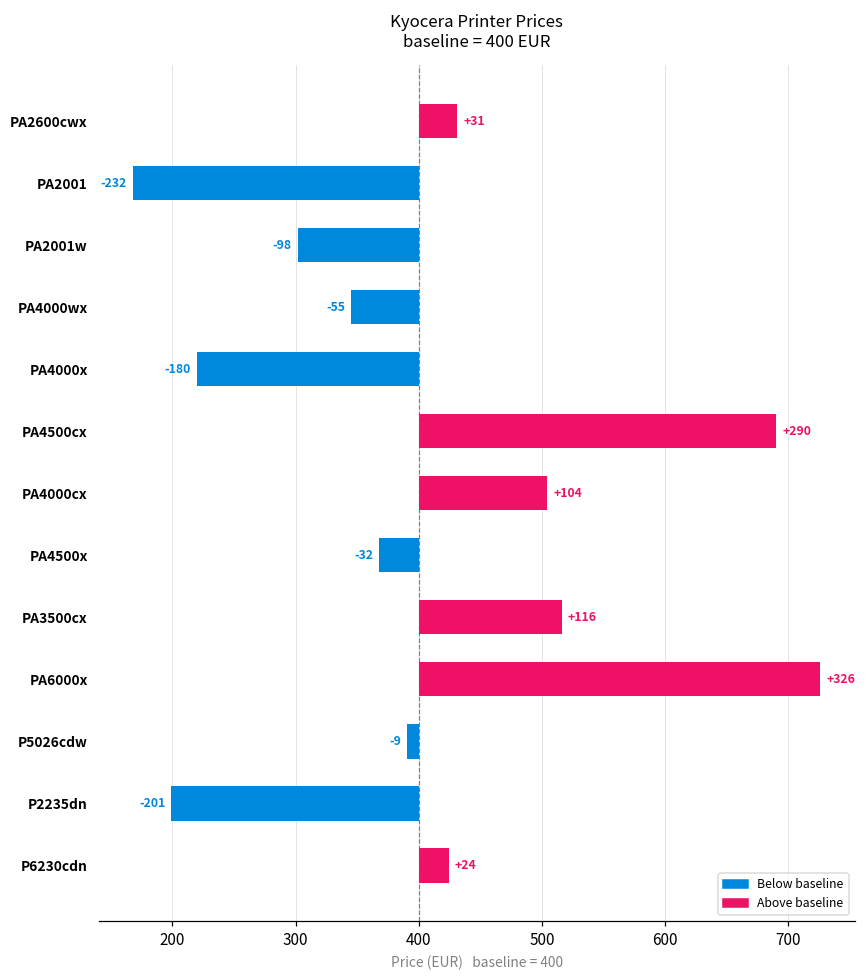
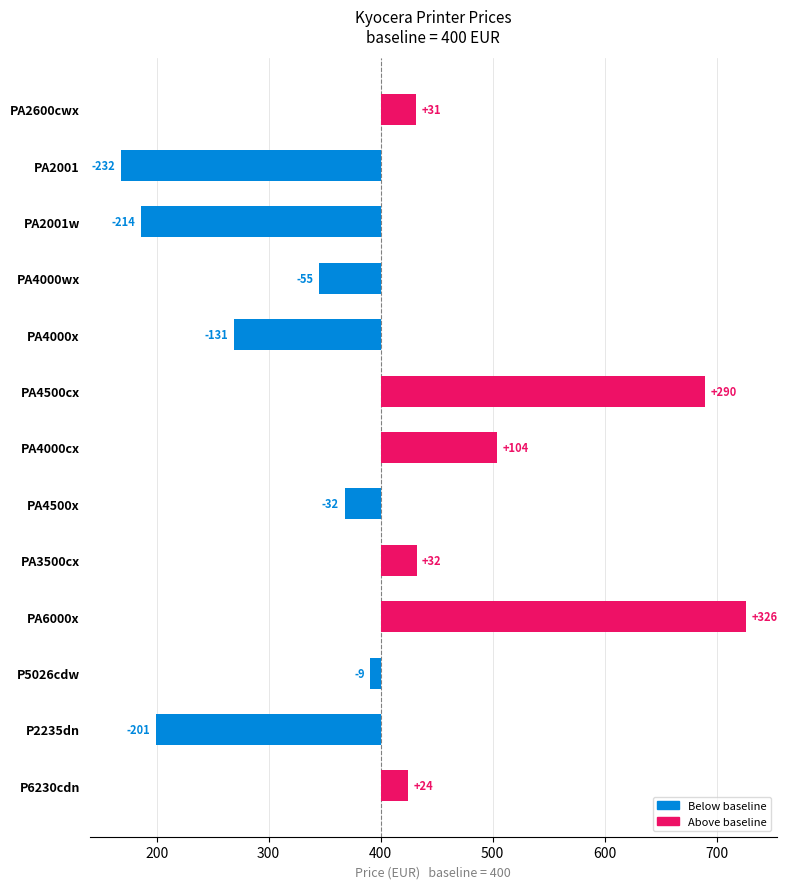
  {
    "PA2600cwx": "+31",
    "PA2001": "-232",
-   "PA2001w": "-98",
+   "PA2001w": "-214",
    "PA4000wx": "-55",
-   "PA4000x": "-180",
+   "PA4000x": "-131",
    "PA4500cx": "+290",
    "PA4000cx": "+104",
    "PA4500x": "-32",
-   "PA3500cx": "+116",
+   "PA3500cx": "+32",
    "PA6000x": "+326",
    "P5026cdw": "-9",
    "P2235dn": "-201",
    "P6230cdn": "+24"
  }
